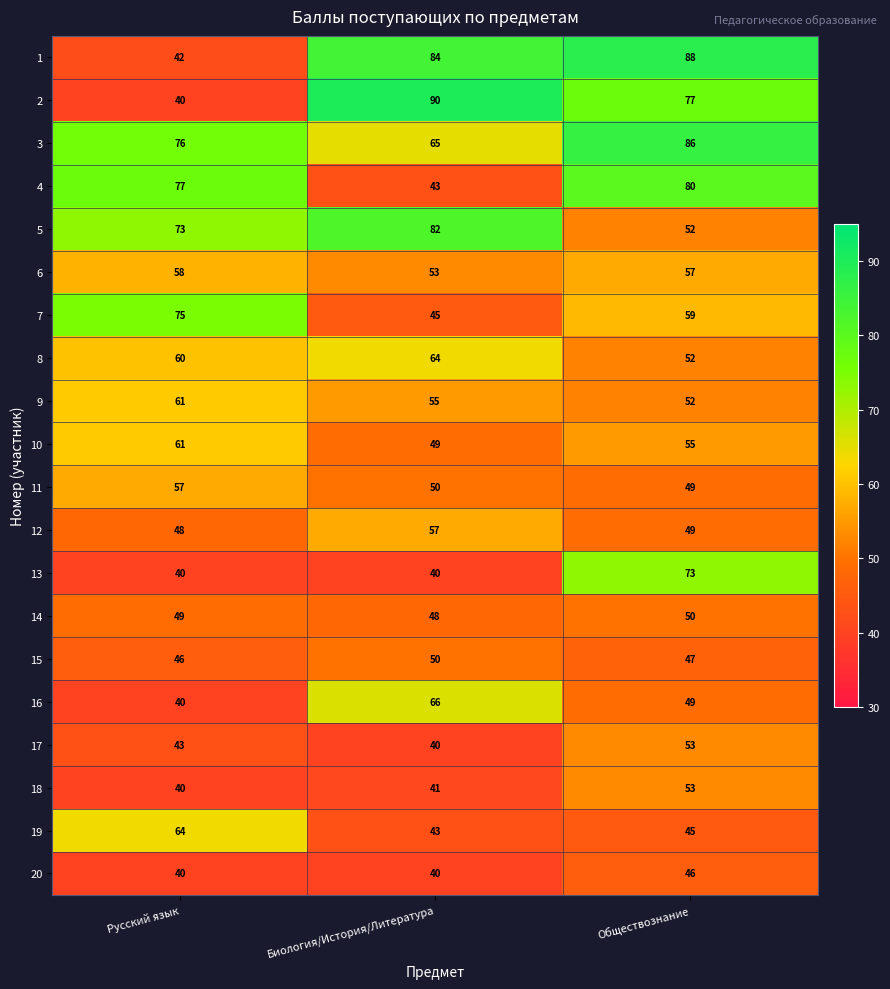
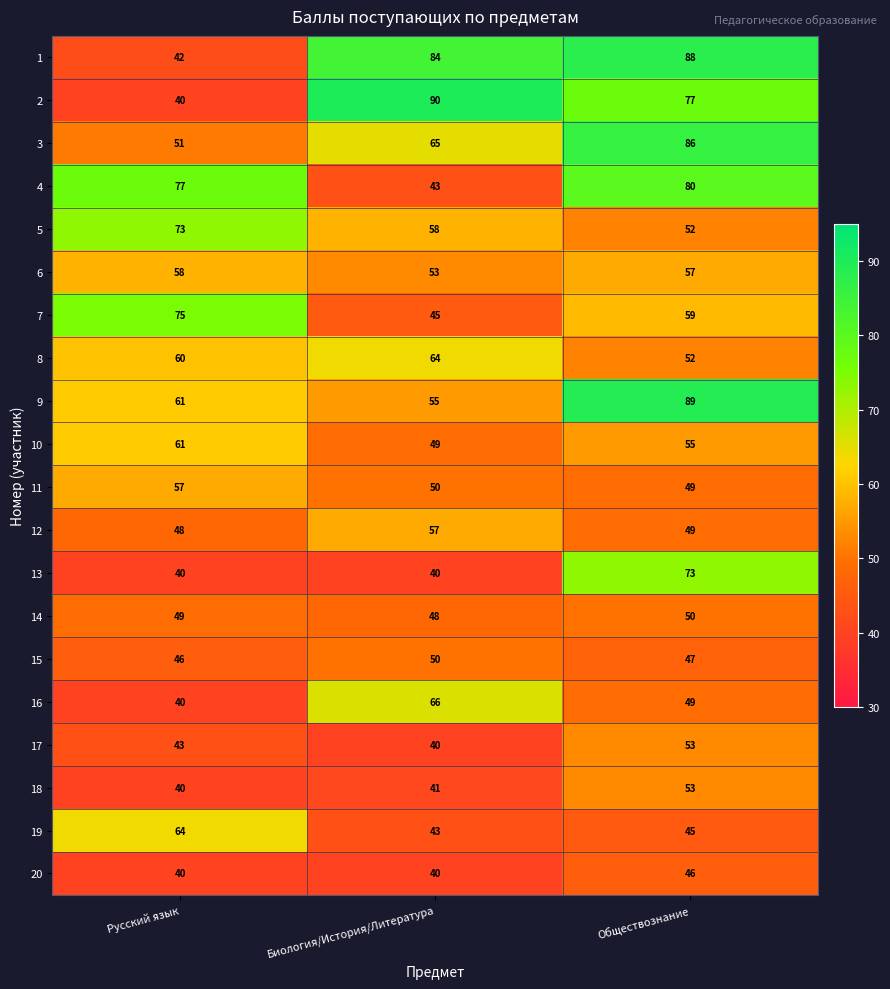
  {
    "1": {
      "Русский язык": 42,
      "Биология/История/Литература": 84,
      "Обществознание": 88
    },
    "2": {
      "Русский язык": 40,
      "Биология/История/Литература": 90,
      "Обществознание": 77
    },
    "3": {
-     "Русский язык": 76,
+     "Русский язык": 51,
      "Биология/История/Литература": 65,
      "Обществознание": 86
    },
    "4": {
      "Русский язык": 77,
      "Биология/История/Литература": 43,
      "Обществознание": 80
    },
    "5": {
      "Русский язык": 73,
-     "Биология/История/Литература": 82,
+     "Биология/История/Литература": 58,
      "Обществознание": 52
    },
    "6": {
      "Русский язык": 58,
      "Биология/История/Литература": 53,
      "Обществознание": 57
    },
    "7": {
      "Русский язык": 75,
      "Биология/История/Литература": 45,
      "Обществознание": 59
    },
    "8": {
      "Русский язык": 60,
      "Биология/История/Литература": 64,
      "Обществознание": 52
    },
    "9": {
      "Русский язык": 61,
      "Биология/История/Литература": 55,
-     "Обществознание": 52
+     "Обществознание": 89
    },
    "10": {
      "Русский язык": 61,
      "Биология/История/Литература": 49,
      "Обществознание": 55
    },
    "11": {
      "Русский язык": 57,
      "Биология/История/Литература": 50,
      "Обществознание": 49
    },
    "12": {
      "Русский язык": 48,
      "Биология/История/Литература": 57,
      "Обществознание": 49
    },
    "13": {
      "Русский язык": 40,
      "Биология/История/Литература": 40,
      "Обществознание": 73
    },
    "14": {
      "Русский язык": 49,
      "Биология/История/Литература": 48,
      "Обществознание": 50
    },
    "15": {
      "Русский язык": 46,
      "Биология/История/Литература": 50,
      "Обществознание": 47
    },
    "16": {
      "Русский язык": 40,
      "Биология/История/Литература": 66,
      "Обществознание": 49
    },
    "17": {
      "Русский язык": 43,
      "Биология/История/Литература": 40,
      "Обществознание": 53
    },
    "18": {
      "Русский язык": 40,
      "Биология/История/Литература": 41,
      "Обществознание": 53
    },
    "19": {
      "Русский язык": 64,
      "Биология/История/Литература": 43,
      "Обществознание": 45
    },
    "20": {
      "Русский язык": 40,
      "Биология/История/Литература": 40,
      "Обществознание": 46
    }
  }
